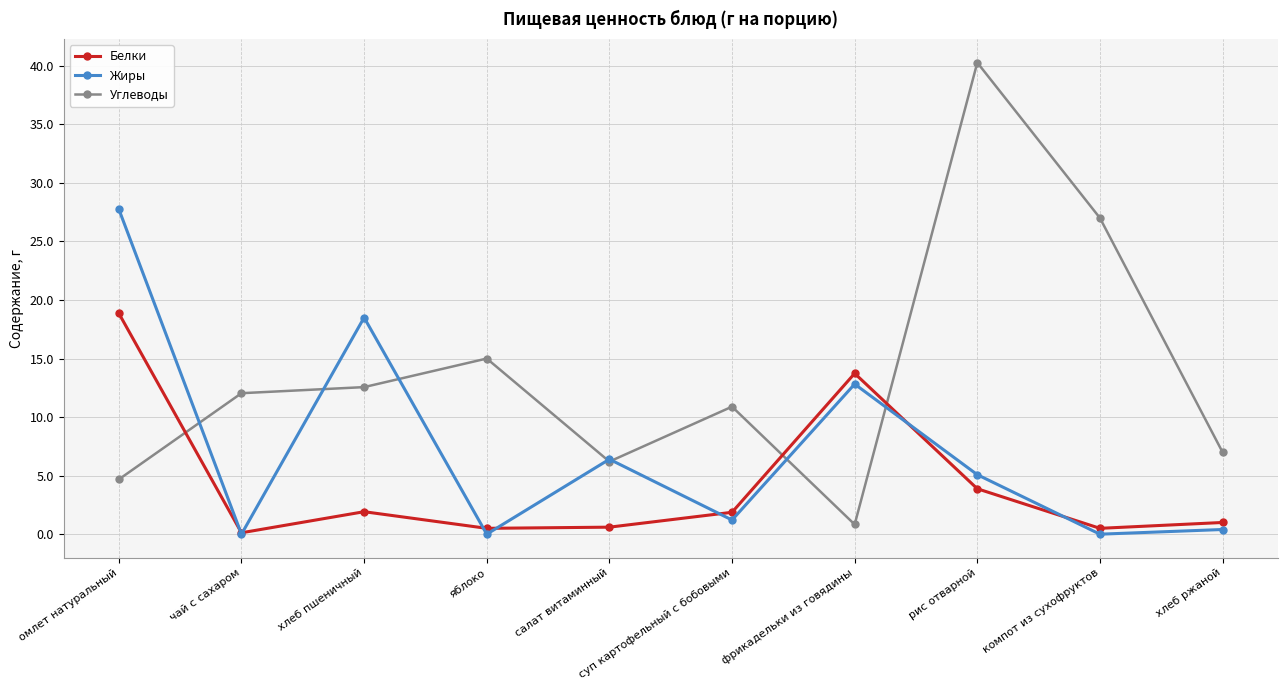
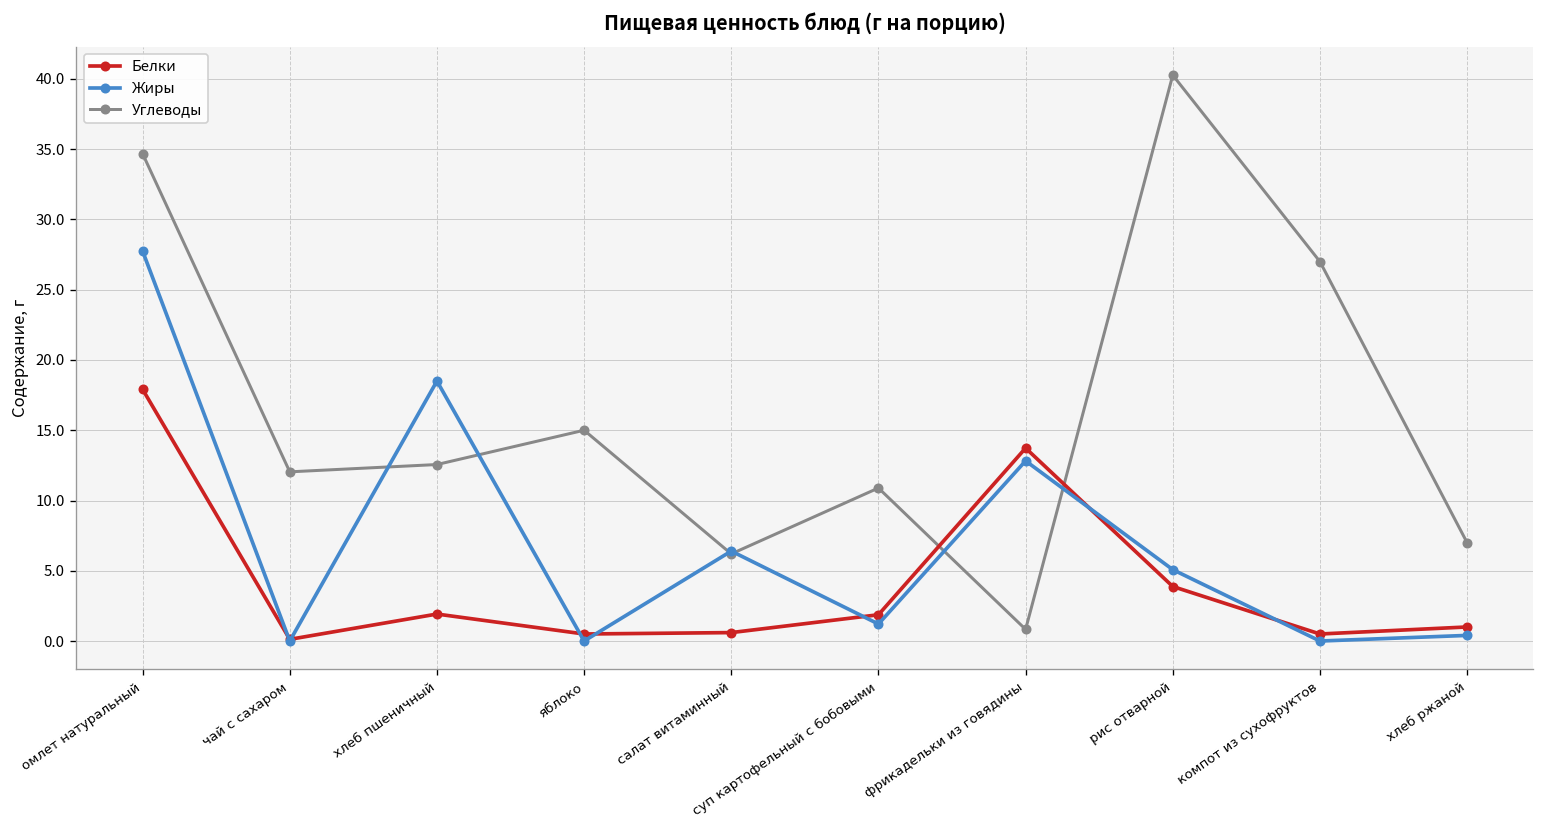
  {
    "Белки": {
-     "омлет натуральный": 18.9,
+     "омлет натуральный": 17.9,
      "хлеб пшеничный": 1.9,
      "яблоко": 0.5,
      "салат витаминный": 0.6,
      "суп картофельный с бобовыми": 1.9,
      "фрикадельки из говядины": 13.7,
      "рис отварной": 3.9,
      "компот из сухофруктов": 0.5,
      "хлеб ржаной": 1.0
    },
    "Жиры": {
      "омлет натуральный": 27.8,
      "хлеб пшеничный": 18.5,
      "яблоко": 0.0,
      "суп картофельный с бобовыми": 1.2,
      "фрикадельки из говядины": 12.8,
      "рис отварной": 5.1,
      "компот из сухофруктов": 0.0,
      "хлеб ржаной": 0.4
    },
    "Углеводы": {
-     "омлет натуральный": 4.7,
+     "омлет натуральный": 34.7,
      "чай с сахаром": 12.0,
      "хлеб пшеничный": 12.6,
      "яблоко": 15.0,
      "суп картофельный с бобовыми": 10.9,
      "фрикадельки из говядины": 0.8,
      "рис отварной": 40.3,
      "компот из сухофруктов": 27.0,
      "хлеб ржаной": 7.0
    }
  }
